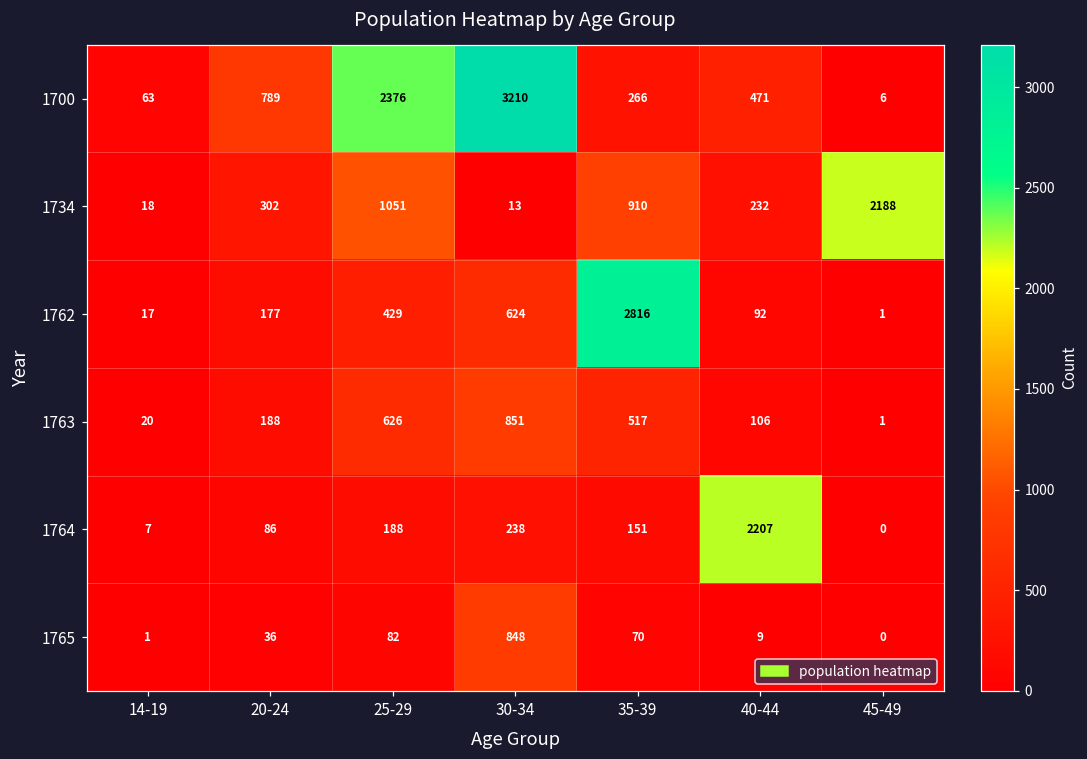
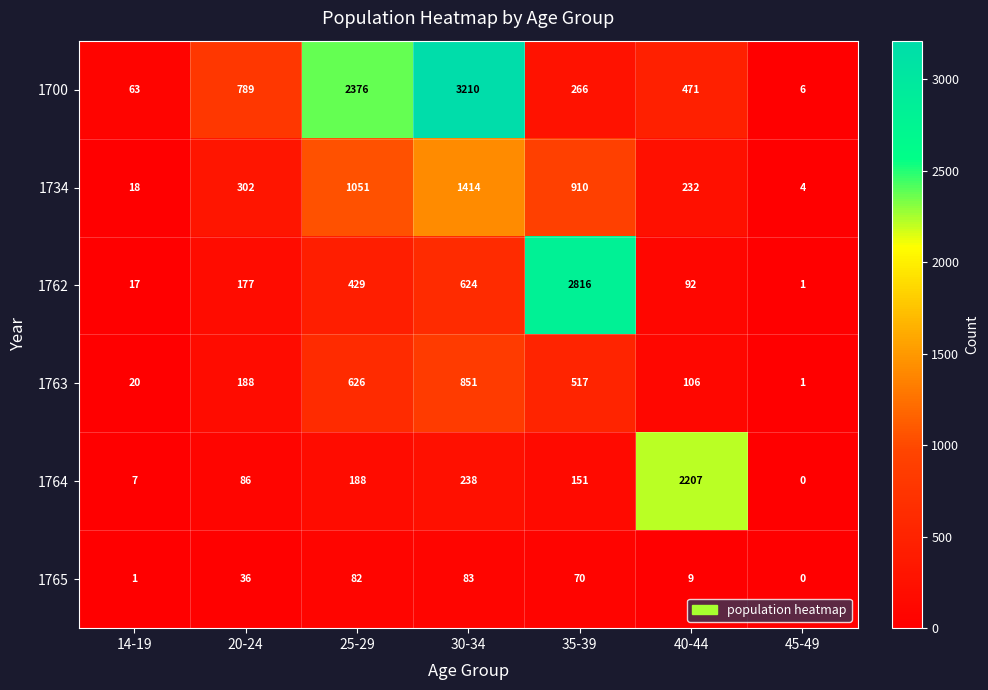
  {
    "1700": {
      "14-19": 63,
      "20-24": 789,
      "25-29": 2376,
      "30-34": 3210,
      "35-39": 266,
      "40-44": 471,
      "45-49": 6
    },
    "1734": {
      "14-19": 18,
      "20-24": 302,
      "25-29": 1051,
-     "30-34": 13,
+     "30-34": 1414,
      "35-39": 910,
      "40-44": 232,
-     "45-49": 2188
+     "45-49": 4
    },
    "1762": {
      "14-19": 17,
      "20-24": 177,
      "25-29": 429,
      "30-34": 624,
      "35-39": 2816,
      "40-44": 92,
      "45-49": 1
    },
    "1763": {
      "14-19": 20,
      "20-24": 188,
      "25-29": 626,
      "30-34": 851,
      "35-39": 517,
      "40-44": 106,
      "45-49": 1
    },
    "1764": {
      "14-19": 7,
      "20-24": 86,
      "25-29": 188,
      "30-34": 238,
      "35-39": 151,
      "40-44": 2207,
      "45-49": 0
    },
    "1765": {
      "14-19": 1,
      "20-24": 36,
      "25-29": 82,
-     "30-34": 848,
+     "30-34": 83,
      "35-39": 70,
      "40-44": 9,
      "45-49": 0
    }
  }
